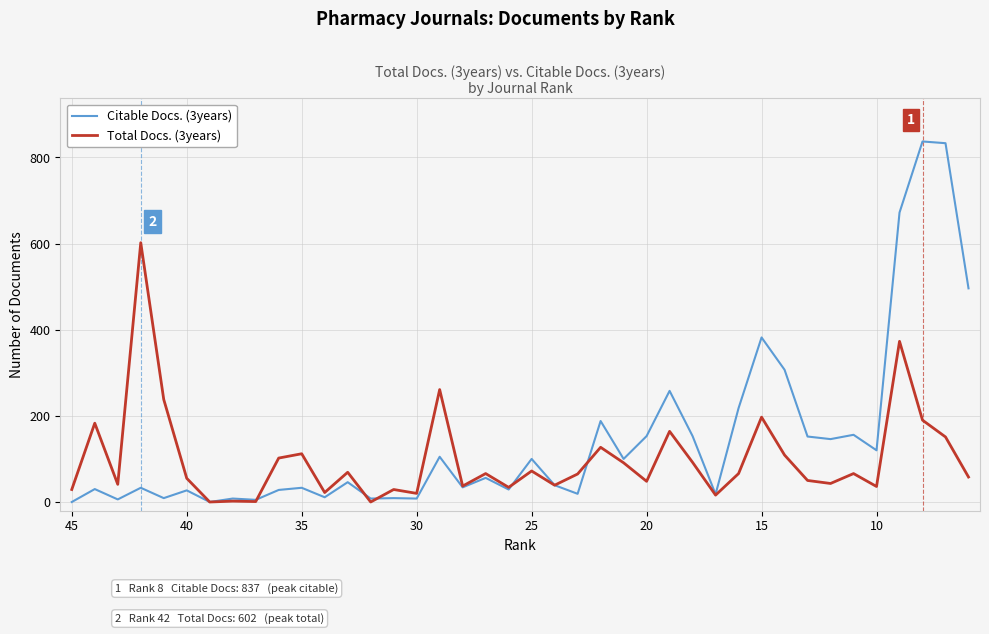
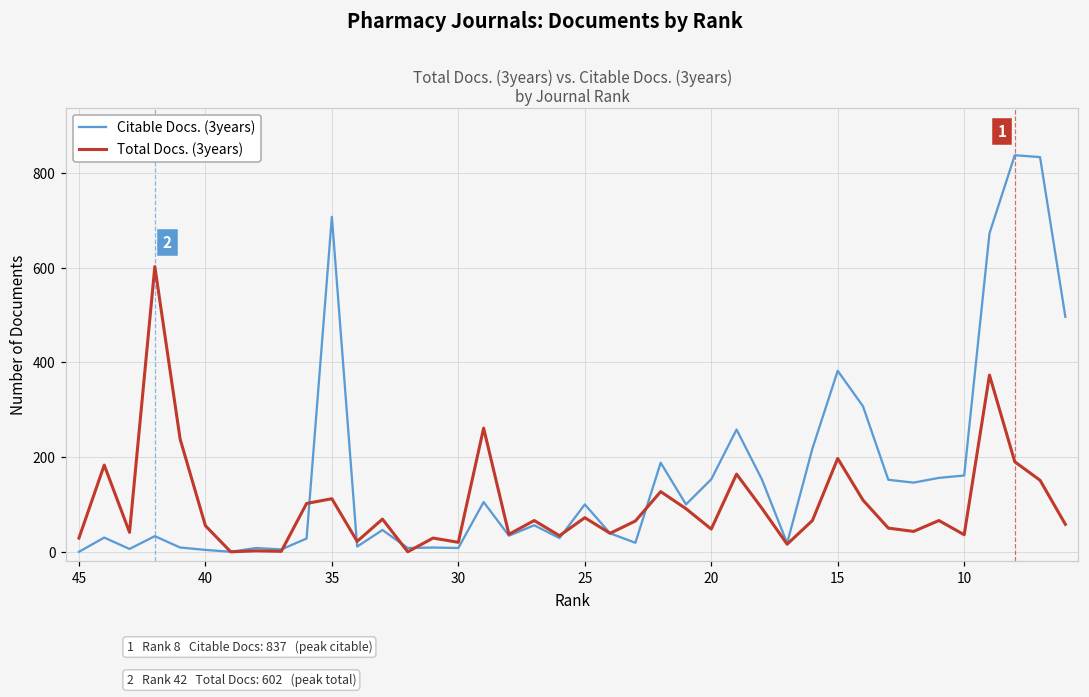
  {
    "Citable Docs. (3years)": {
      "45": 0,
-     "40": 30,
-     "35": 30,
+     "40": 0,
+     "35": 710,
      "30": 10,
      "25": 100,
      "20": 150,
      "15": 380,
-     "10": 120
+     "10": 160
    },
    "Total Docs. (3years)": {
      "45": 30,
      "40": 60,
      "35": 110,
      "30": 20,
      "25": 70,
      "20": 50,
      "15": 200,
      "10": 40
    }
  }
